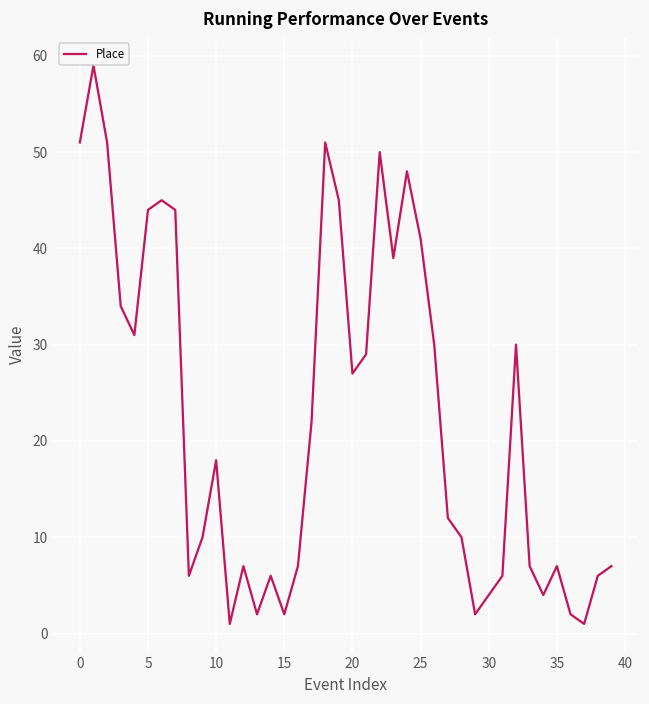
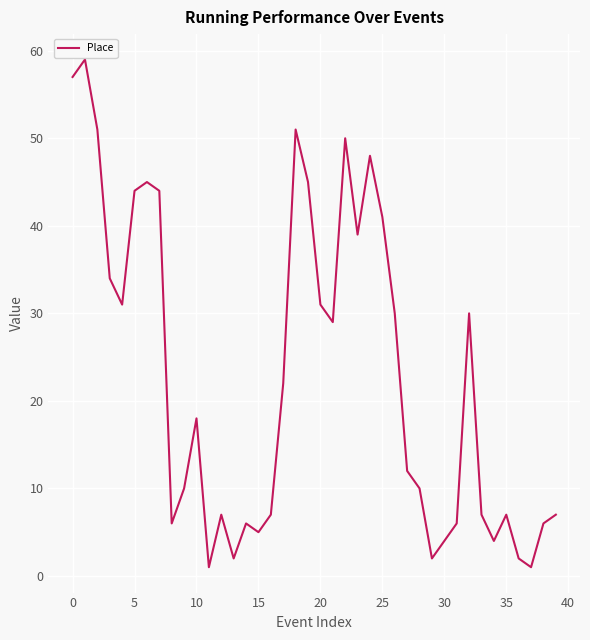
  {
-   "0": 51,
+   "0": 57,
    "5": 44,
    "10": 18,
-   "15": 2,
-   "20": 27,
+   "15": 5,
+   "20": 31,
    "25": 41,
    "30": 4,
    "35": 7
  }
